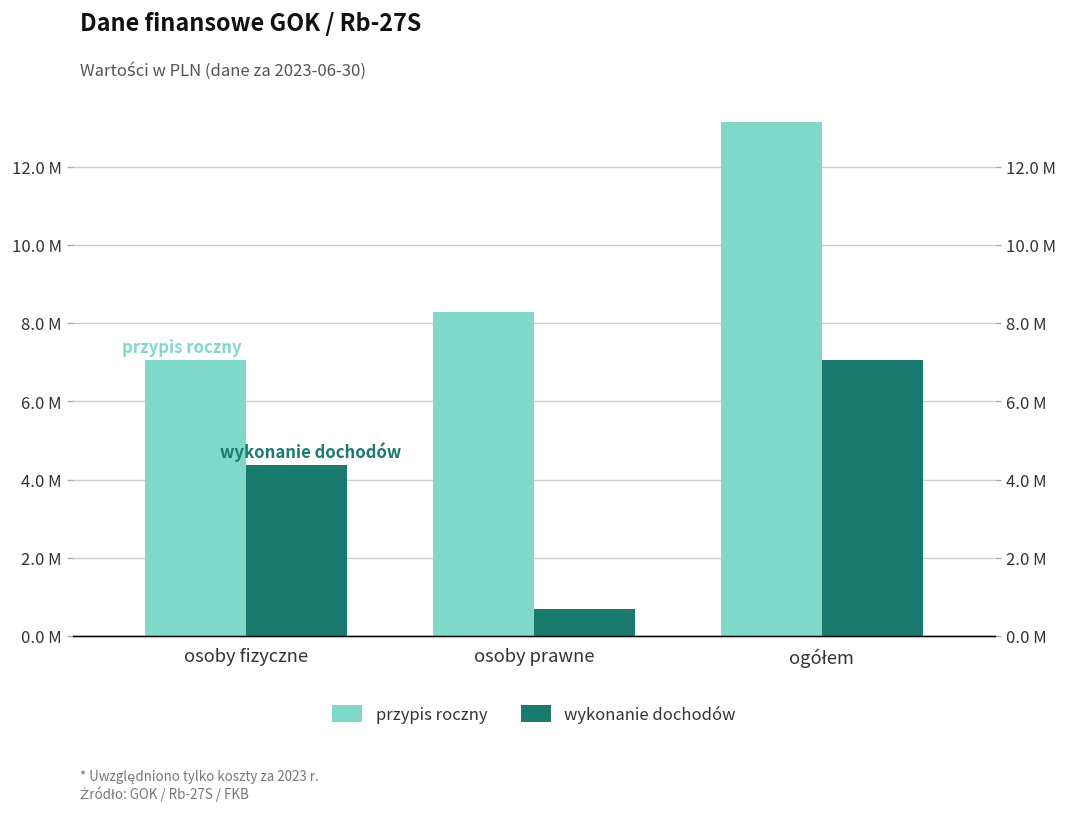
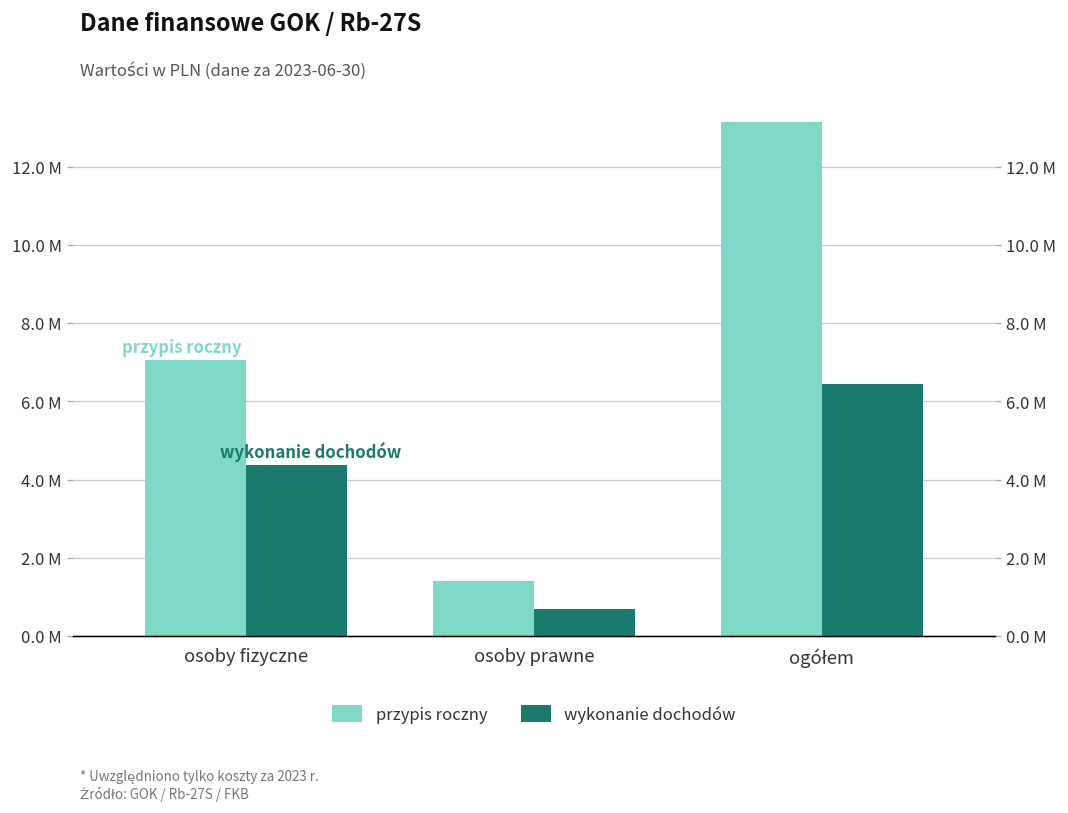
  {
    "przypis roczny": {
      "osoby fizyczne": 7100000,
-     "osoby prawne": 8300000,
+     "osoby prawne": 1400000,
      "ogółem": 13100000
    },
    "wykonanie dochodów": {
      "osoby fizyczne": 4400000,
      "osoby prawne": 700000,
-     "ogółem": 7100000
+     "ogółem": 6400000
    }
  }
